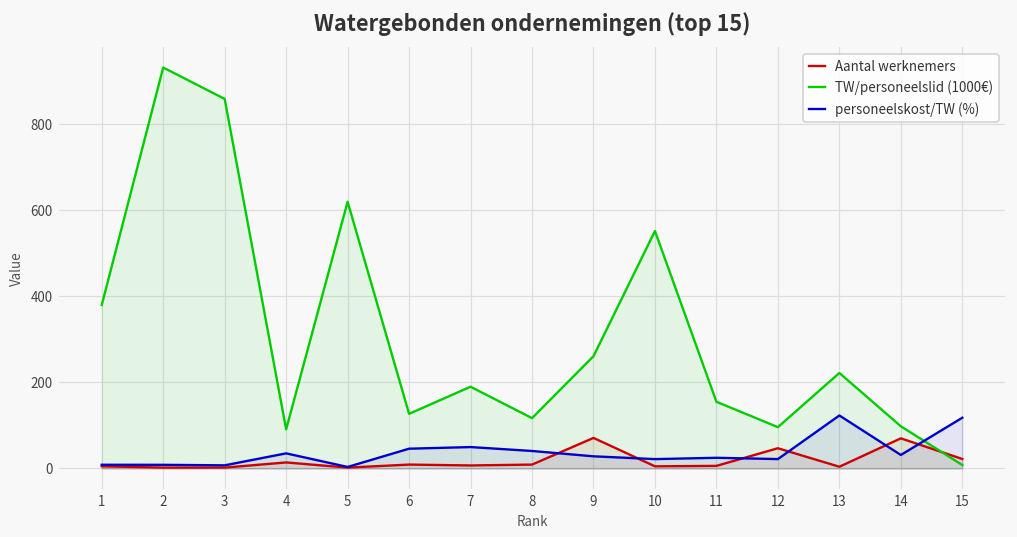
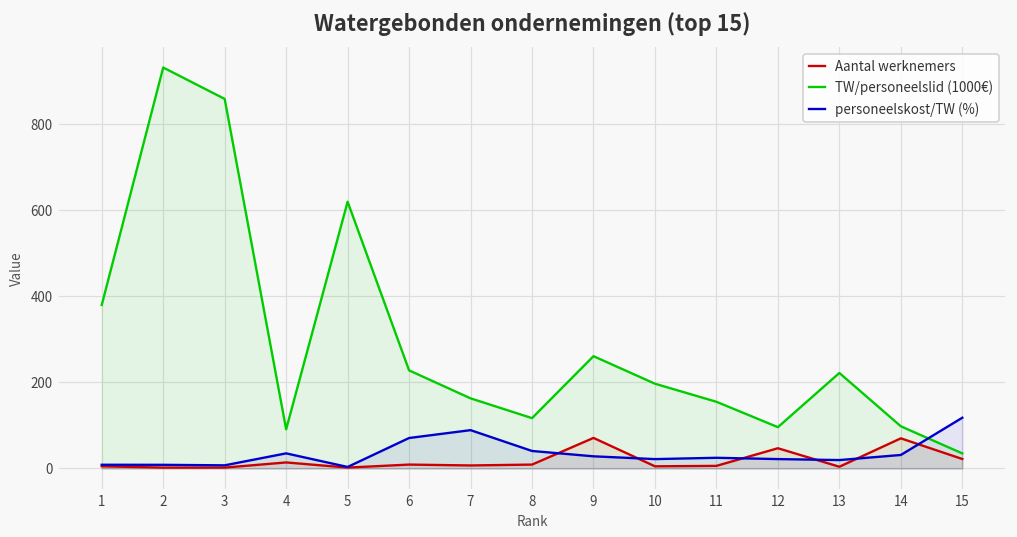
  {
    "Aantal werknemers": {
      "4": 10,
      "6": 10,
      "7": 10,
      "8": 10,
      "9": 70,
      "10": 10,
      "11": 10,
      "12": 50,
      "13": 0,
      "14": 70,
      "15": 20
    },
    "TW/personeelslid (1000€)": {
      "1": 380,
      "2": 930,
      "3": 860,
      "4": 90,
      "5": 620,
-     "6": 130,
-     "7": 190,
+     "6": 230,
+     "7": 160,
      "8": 120,
      "9": 260,
-     "10": 550,
+     "10": 200,
      "11": 160,
      "12": 100,
      "13": 220,
      "14": 100,
-     "15": 10
+     "15": 40
    },
    "personeelskost/TW (%)": {
      "4": 40,
-     "6": 50,
-     "7": 50,
+     "6": 70,
+     "7": 90,
      "8": 40,
      "9": 30,
      "10": 20,
      "11": 20,
      "12": 20,
-     "13": 120,
+     "13": 20,
      "14": 30,
      "15": 120
    }
  }
